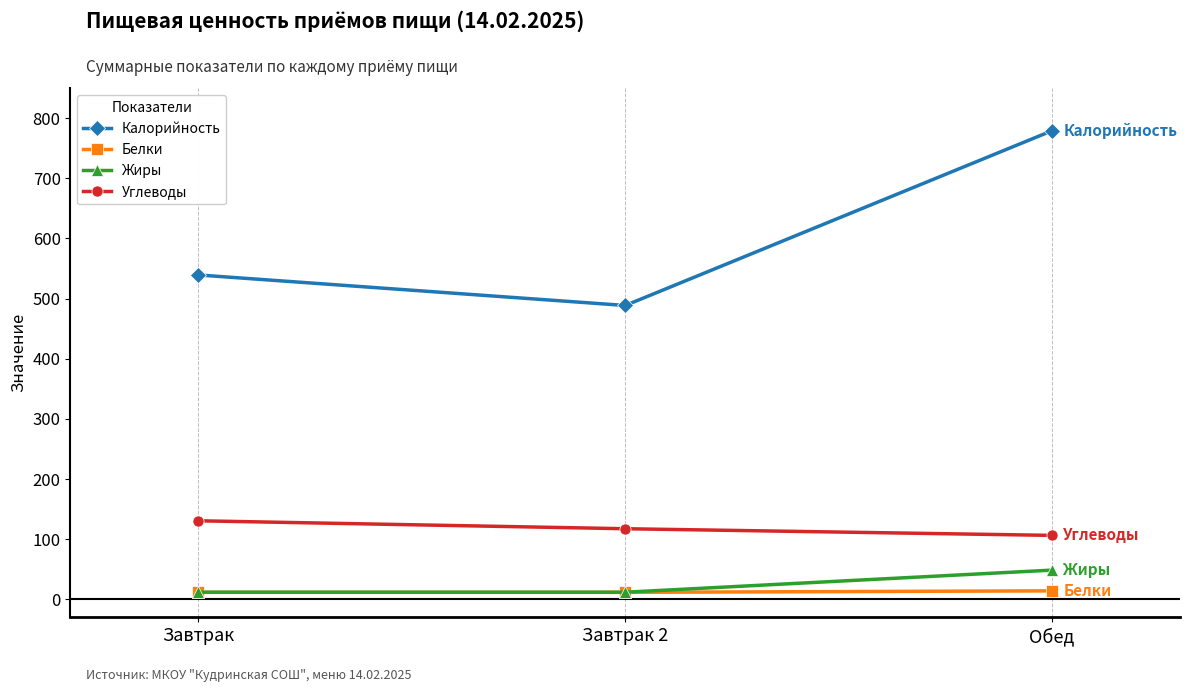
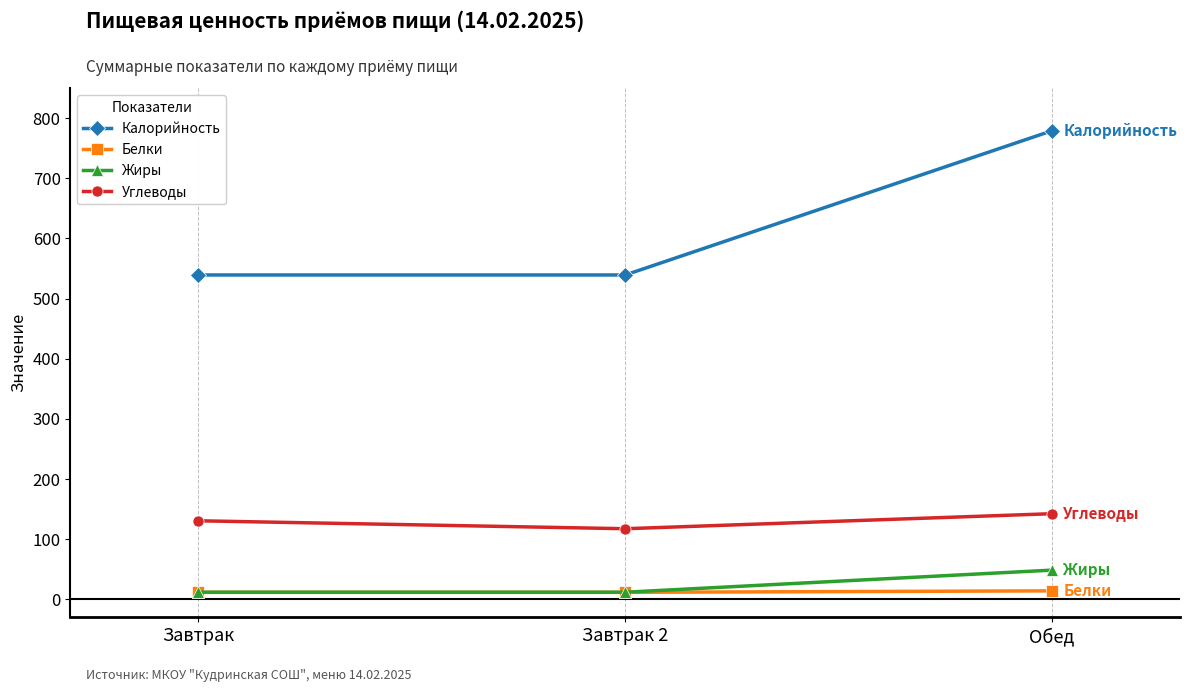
  {
    "Калорийность": {
      "Завтрак": 540,
-     "Завтрак 2": 490,
+     "Завтрак 2": 540,
      "Обед": 780
    },
    "Белки": {
      "Обед": 10
    },
    "Жиры": {
      "Обед": 50
    },
    "Углеводы": {
      "Завтрак": 130,
      "Завтрак 2": 120,
-     "Обед": 110
+     "Обед": 140
    }
  }
